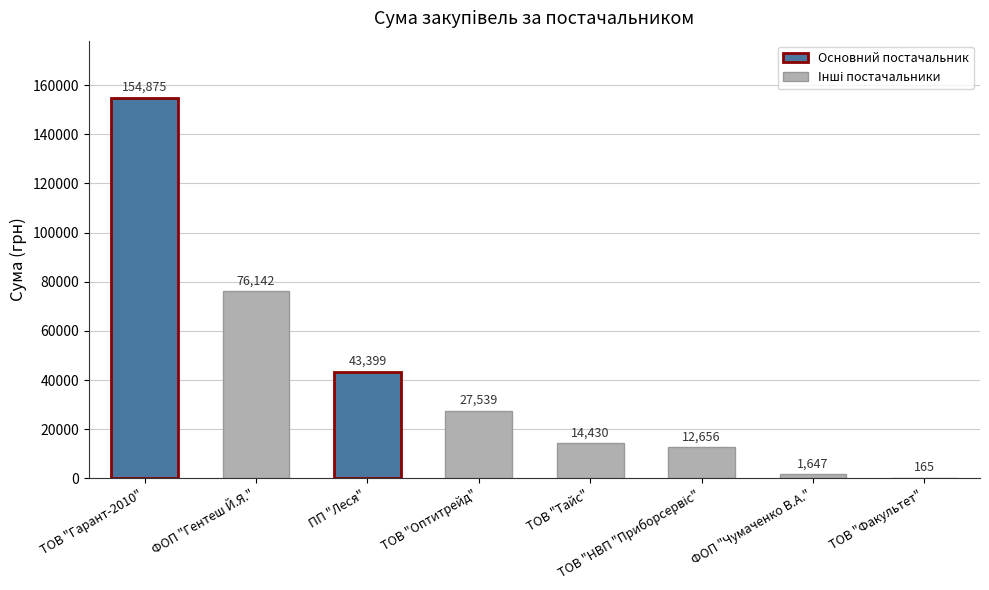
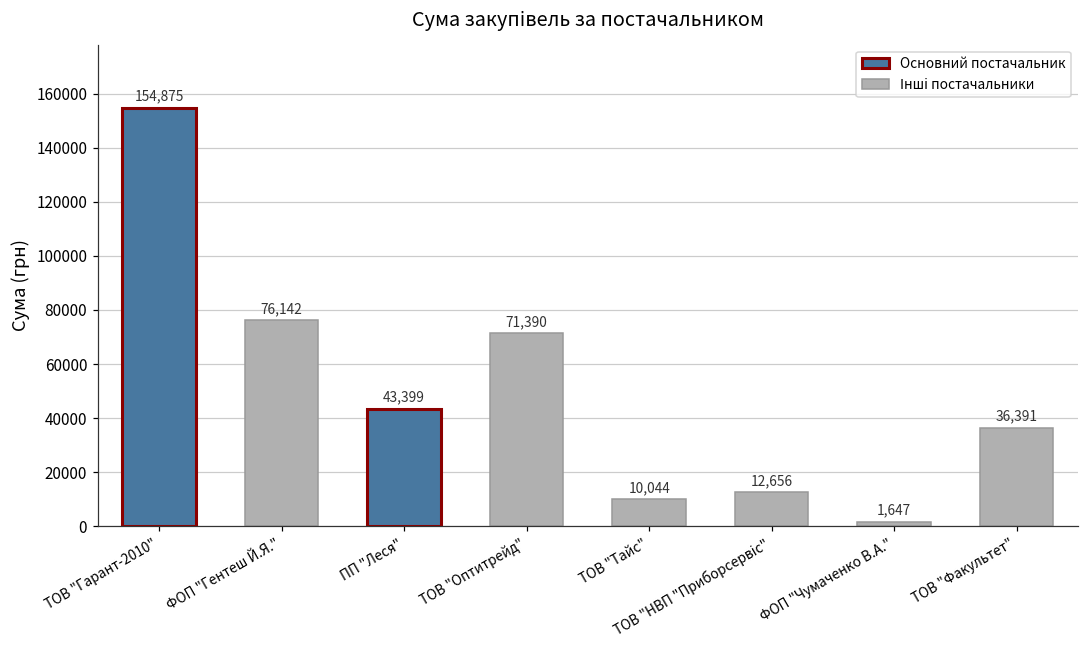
  {
    "ТОВ \"Гарант-2010\"": "154,875",
    "ФОП \"Гентеш Й.Я.\"": "76,142",
    "ПП \"Леся\"": "43,399",
-   "ТОВ \"Оптитрейд\"": "27,539",
-   "ТОВ \"Тайс\"": "14,430",
+   "ТОВ \"Оптитрейд\"": "71,390",
+   "ТОВ \"Тайс\"": "10,044",
    "ТОВ \"НВП \"Приборсервіс\"": "12,656",
    "ФОП \"Чумаченко В.А.\"": "1,647",
-   "ТОВ \"Факультет\"": "165"
+   "ТОВ \"Факультет\"": "36,391"
  }
